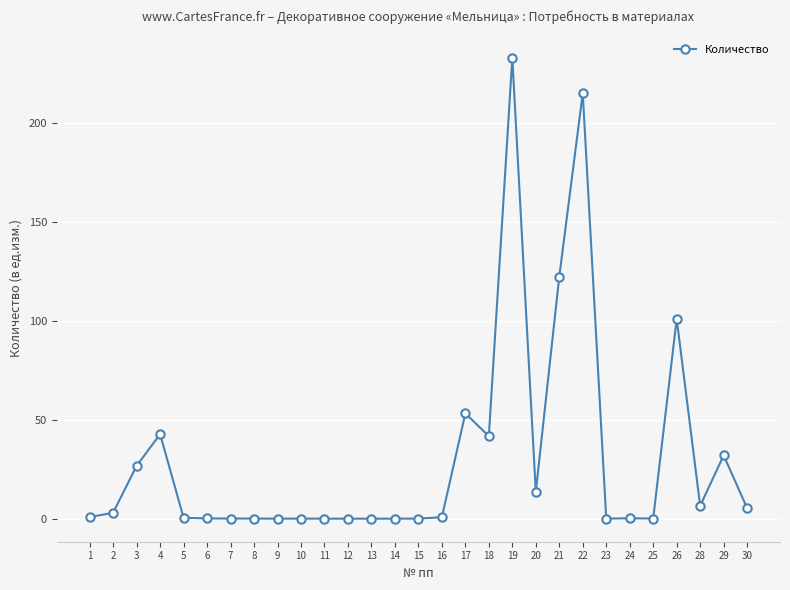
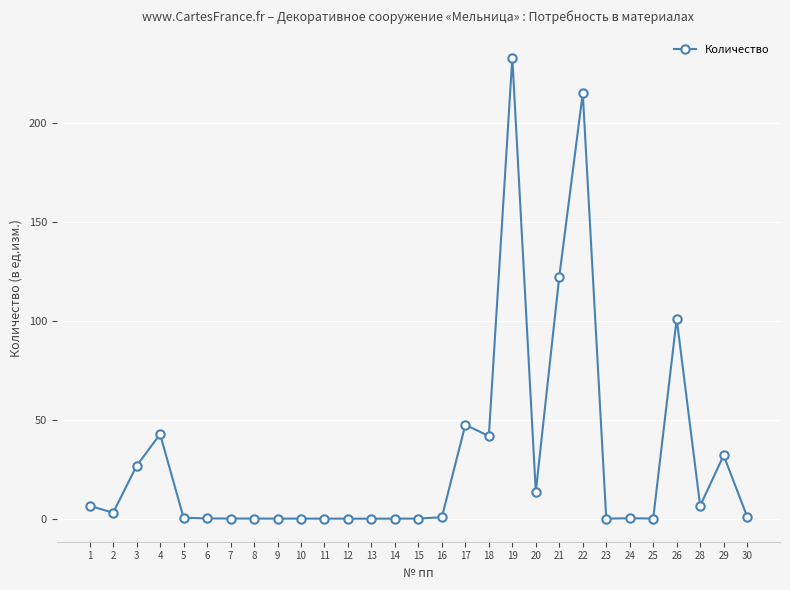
  {
-   "1": 1,
+   "1": 7,
    "2": 3,
    "3": 27,
    "4": 43,
    "5": 0,
    "6": 0,
    "7": 0,
    "8": 0,
    "9": 0,
    "10": 0,
    "11": 0,
    "12": 0,
    "13": 0,
    "14": 0,
    "15": 0,
    "16": 1,
-   "17": 53,
+   "17": 48,
    "18": 42,
    "19": 233,
    "20": 14,
    "21": 122,
    "22": 215,
    "23": 0,
    "24": 0,
    "25": 0,
    "26": 101,
    "28": 7,
    "29": 32,
-   "30": 5
+   "30": 1
  }
